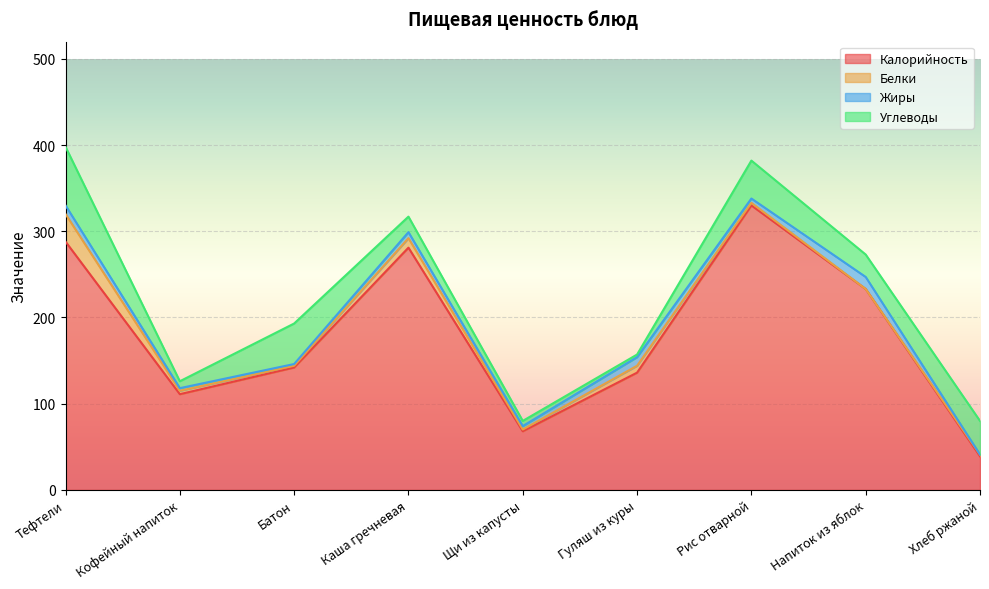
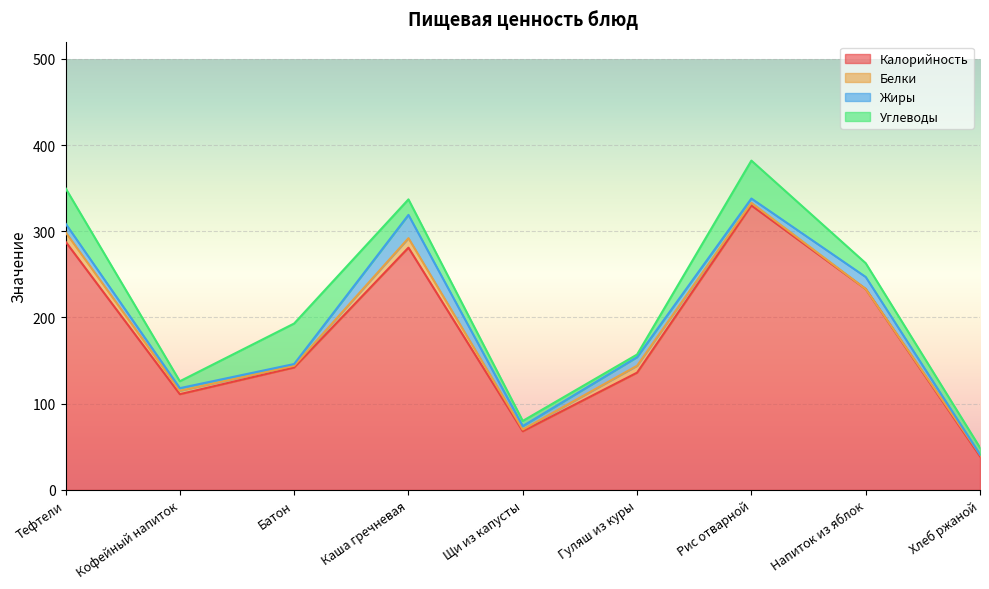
  {
    "Калорийность": {
      "Тефтели": 290,
      "Кофейный напиток": 110,
      "Каша гречневая": 280,
      "Гуляш из куры": 140,
      "Рис отварной": 330
    },
    "Белки": {
-     "Тефтели": 30,
+     "Тефтели": 10,
      "Каша гречневая": 10,
      "Гуляш из куры": 10,
      "Рис отварной": 0
    },
    "Жиры": {
      "Тефтели": 10,
-     "Каша гречневая": 10,
+     "Каша гречневая": 30,
      "Щи из капусты": 0,
      "Гуляш из куры": 10,
      "Рис отварной": 10,
      "Напиток из яблок": 10
    },
    "Углеводы": {
-     "Тефтели": 70,
+     "Тефтели": 40,
      "Кофейный напиток": 10,
      "Батон": 50,
      "Каша гречневая": 20,
      "Щи из капусты": 10,
      "Гуляш из куры": 0,
      "Рис отварной": 40,
-     "Напиток из яблок": 30,
-     "Хлеб ржаной": 40
+     "Напиток из яблок": 20,
+     "Хлеб ржаной": 10
    }
  }
